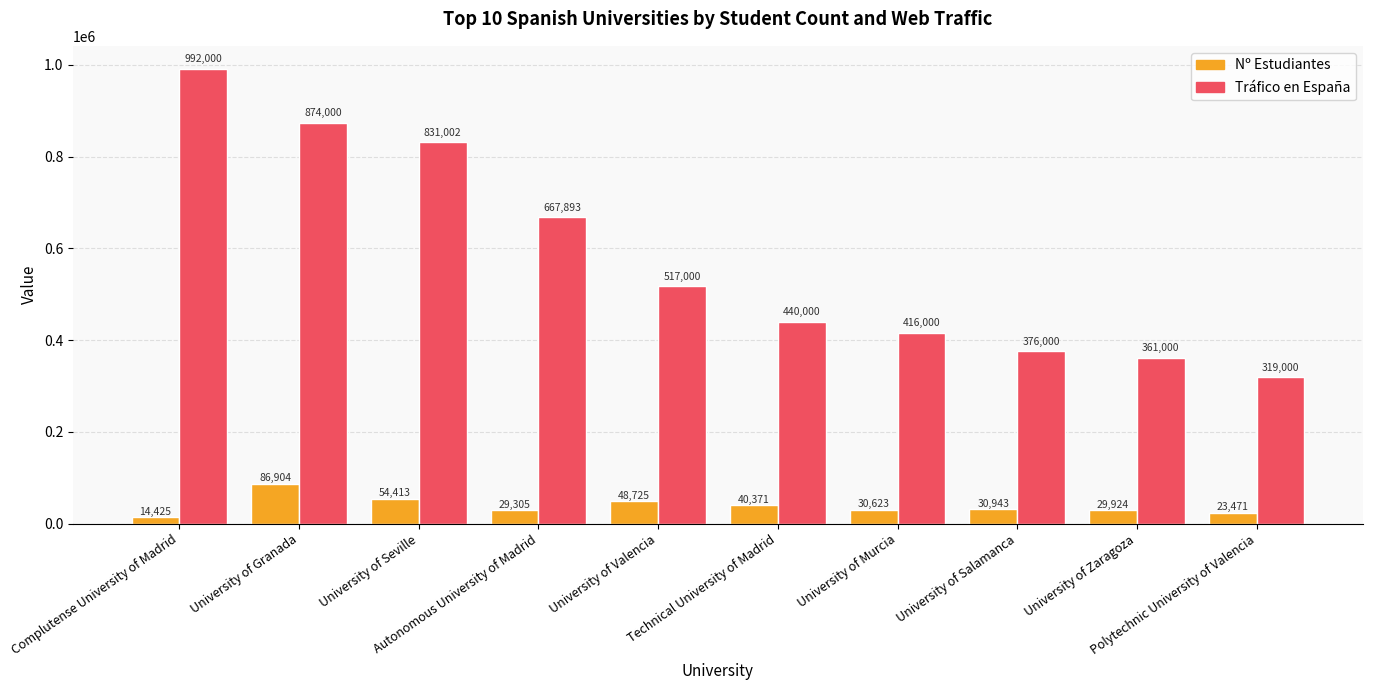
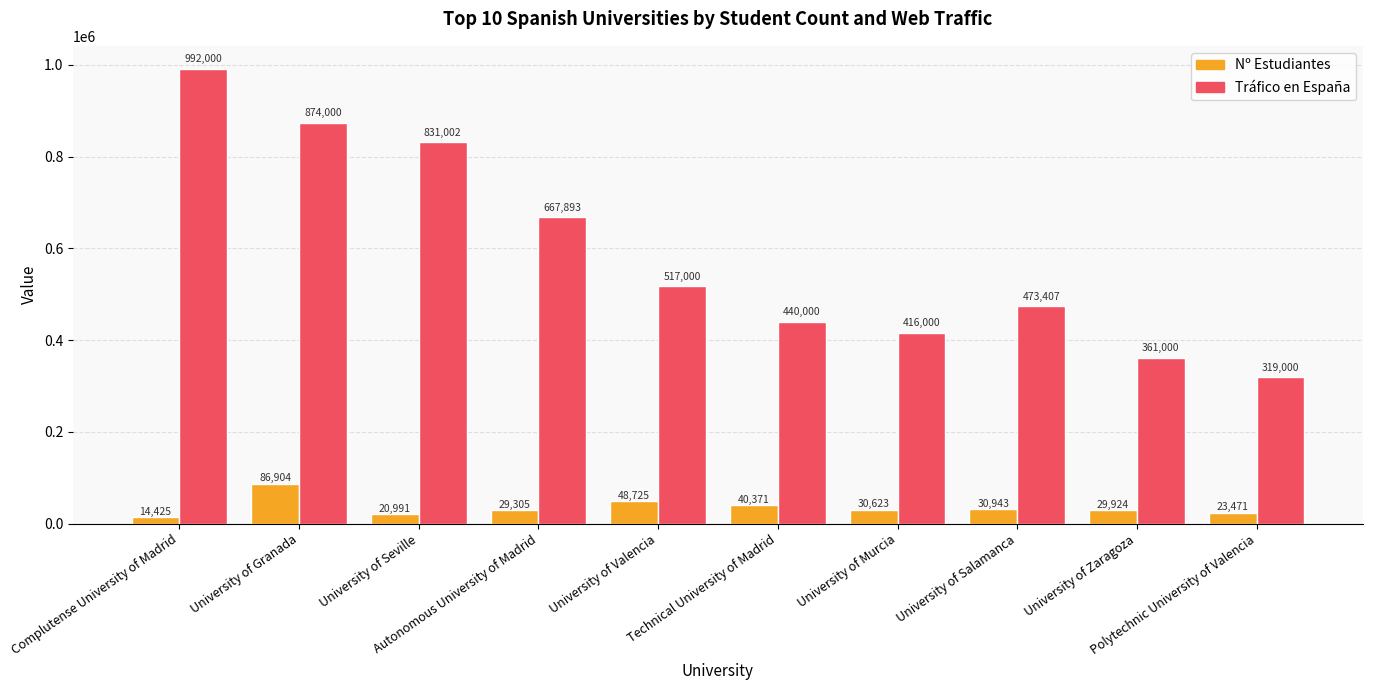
  {
    "Nº Estudiantes": {
      "Complutense University of Madrid": "14,425",
      "University of Granada": "86,904",
-     "University of Seville": "54,413",
+     "University of Seville": "20,991",
      "Autonomous University of Madrid": "29,305",
      "University of Valencia": "48,725",
      "Technical University of Madrid": "40,371",
      "University of Murcia": "30,623",
      "University of Salamanca": "30,943",
      "University of Zaragoza": "29,924",
      "Polytechnic University of Valencia": "23,471"
    },
    "Tráfico en España": {
      "Complutense University of Madrid": "992,000",
      "University of Granada": "874,000",
      "University of Seville": "831,002",
      "Autonomous University of Madrid": "667,893",
      "University of Valencia": "517,000",
      "Technical University of Madrid": "440,000",
      "University of Murcia": "416,000",
-     "University of Salamanca": "376,000",
+     "University of Salamanca": "473,407",
      "University of Zaragoza": "361,000",
      "Polytechnic University of Valencia": "319,000"
    }
  }
